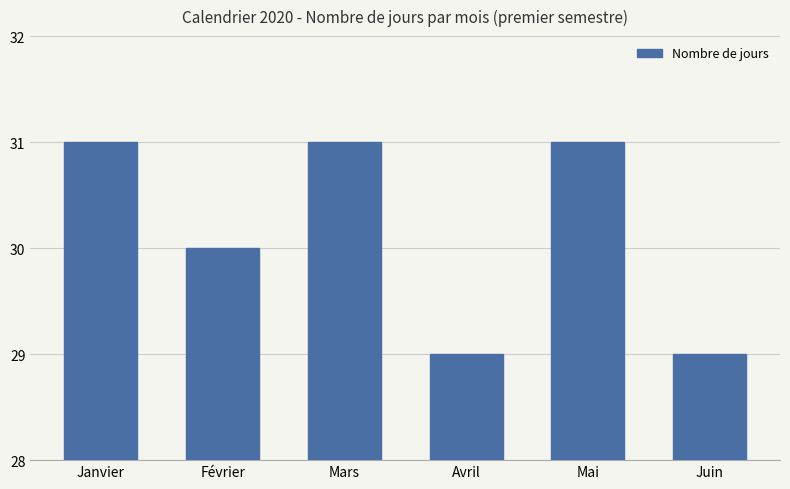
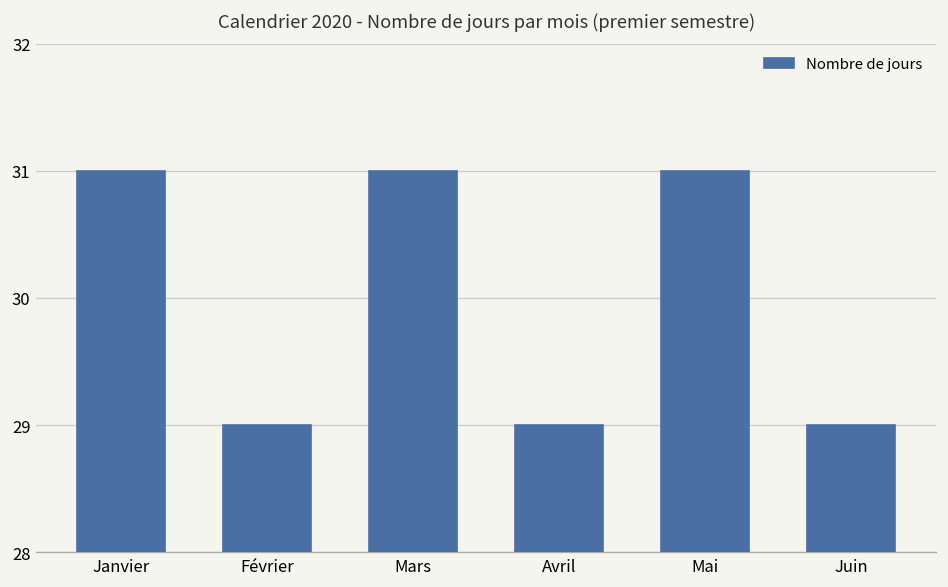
  {
    "Janvier": 31,
-   "Février": 30,
+   "Février": 29,
    "Mars": 31,
    "Avril": 29,
    "Mai": 31,
    "Juin": 29
  }
